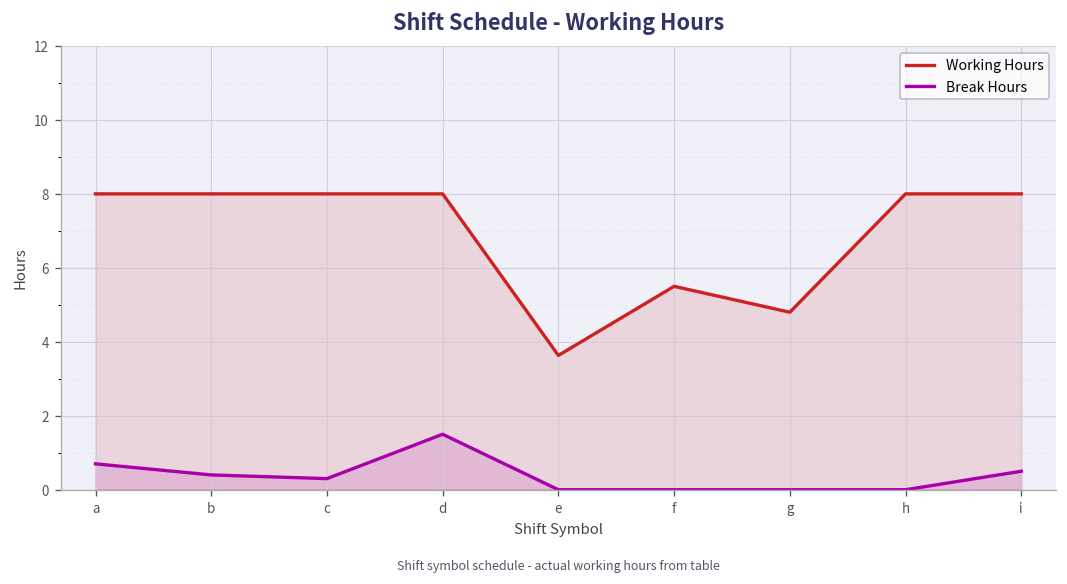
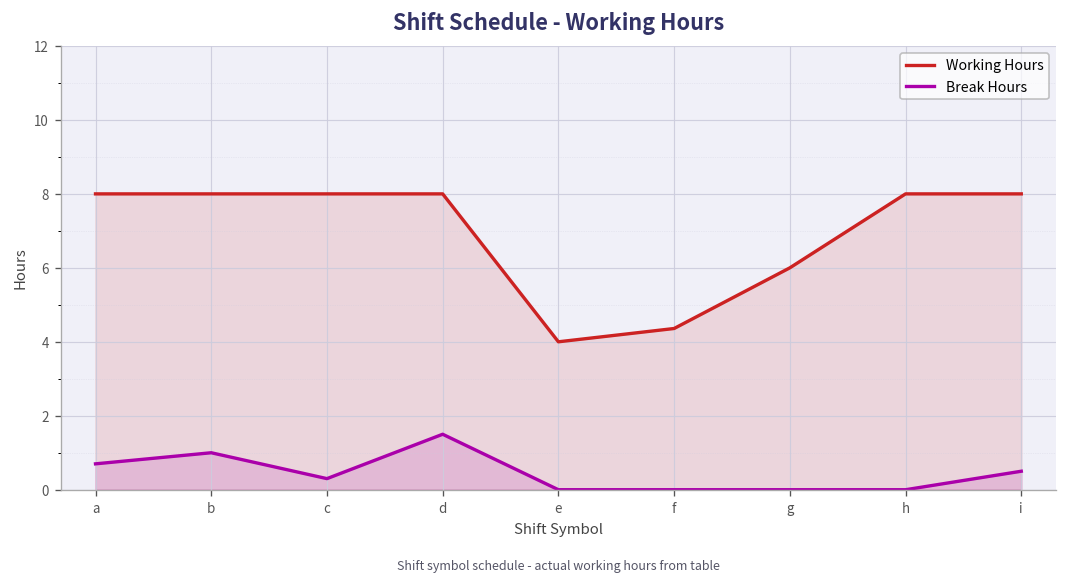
  {
    "Working Hours": {
      "a": 8.0,
      "b": 8.0,
      "c": 8.0,
      "d": 8.0,
-     "e": 3.6,
-     "f": 5.5,
-     "g": 4.8,
+     "e": 4.0,
+     "f": 4.4,
+     "g": 6.0,
      "h": 8.0,
      "i": 8.0
    },
    "Break Hours": {
      "a": 0.7,
-     "b": 0.4,
+     "b": 1.0,
      "c": 0.3,
      "d": 1.5,
      "e": 0.0,
      "f": 0.0,
      "g": 0.0,
      "h": 0.0,
      "i": 0.5
    }
  }
